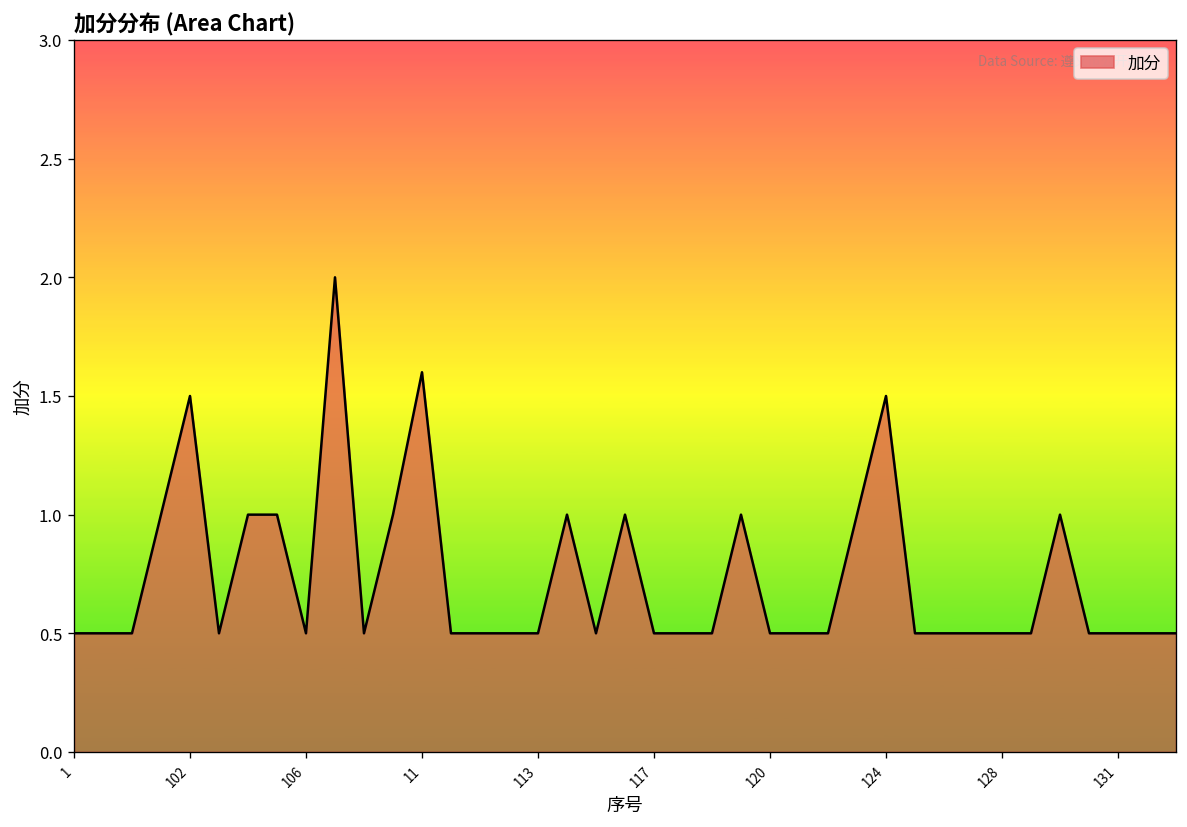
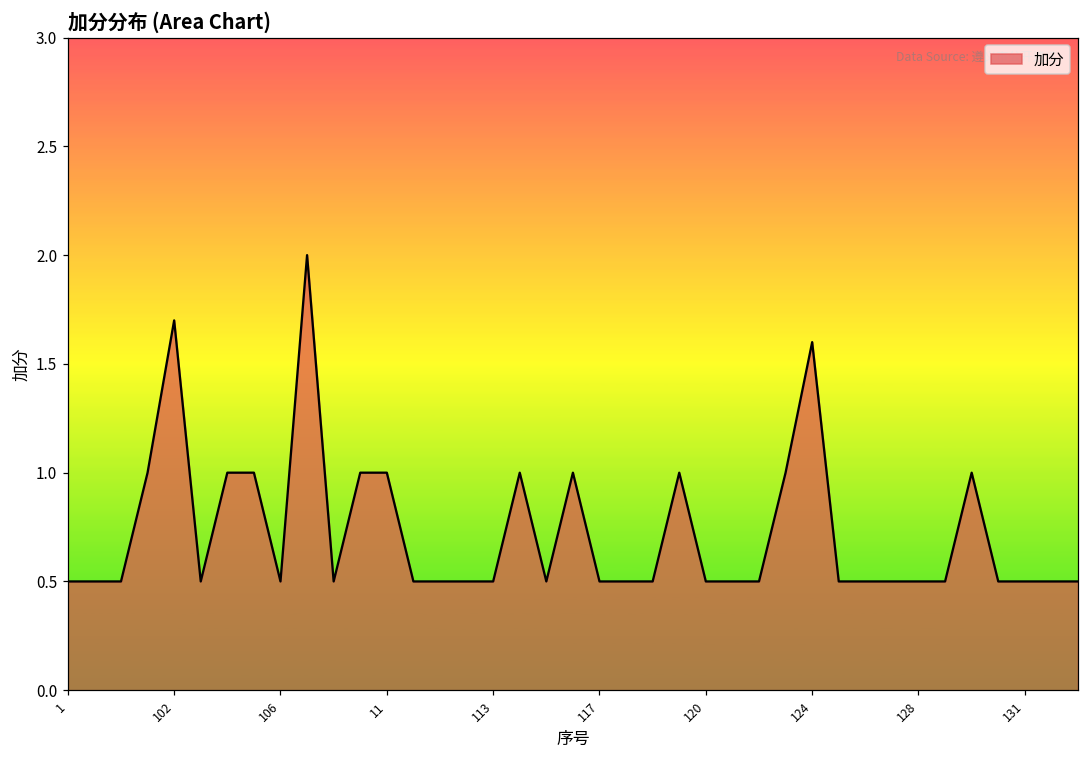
  {
    "1": 0.5,
-   "102": 1.5,
+   "102": 1.7,
    "106": 0.5,
-   "11": 1.6,
+   "11": 1.0,
    "113": 0.5,
    "117": 0.5,
    "120": 0.5,
-   "124": 1.5,
+   "124": 1.6,
    "128": 0.5,
    "131": 0.5
  }
